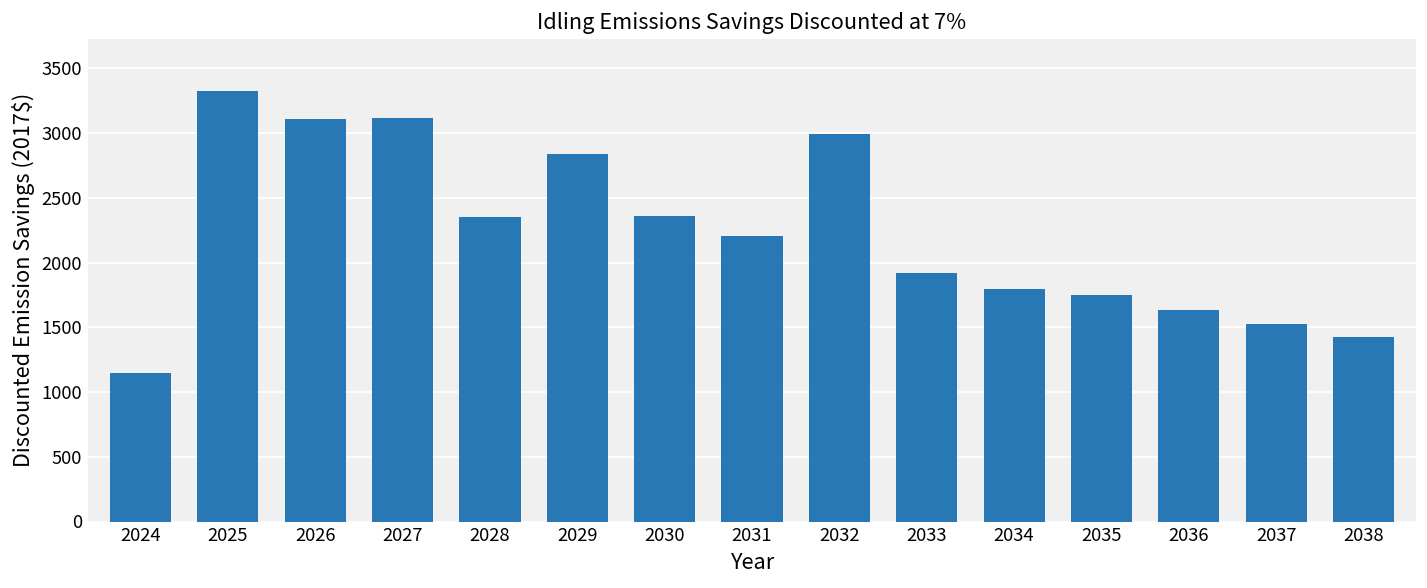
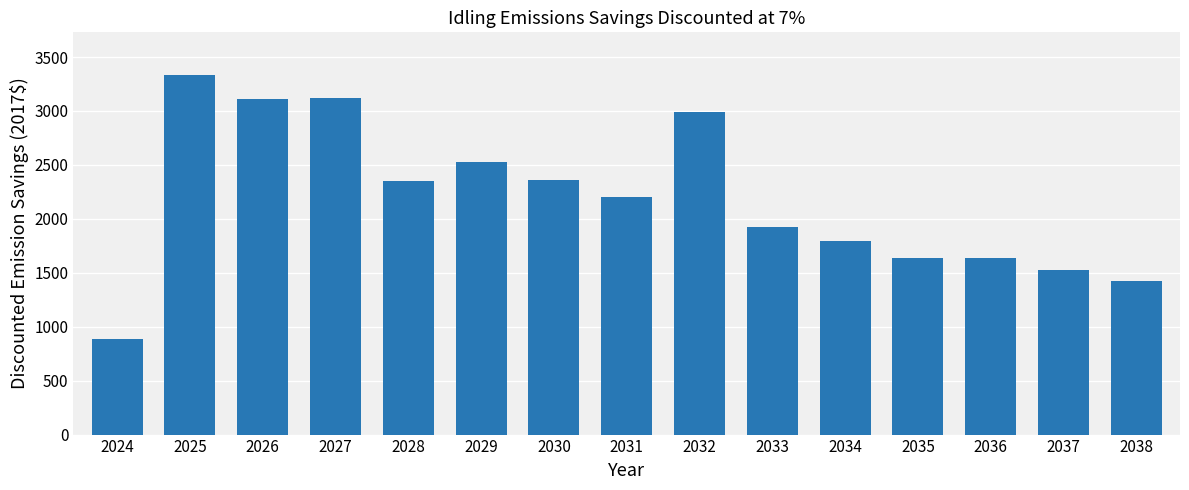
  {
-   "2024": 1150,
+   "2024": 890,
    "2025": 3330,
    "2026": 3110,
    "2027": 3120,
    "2028": 2350,
-   "2029": 2840,
+   "2029": 2530,
    "2030": 2360,
    "2031": 2200,
    "2032": 2990,
    "2033": 1920,
    "2034": 1790,
-   "2035": 1750,
+   "2035": 1640,
    "2036": 1640,
    "2037": 1530,
    "2038": 1430
  }
